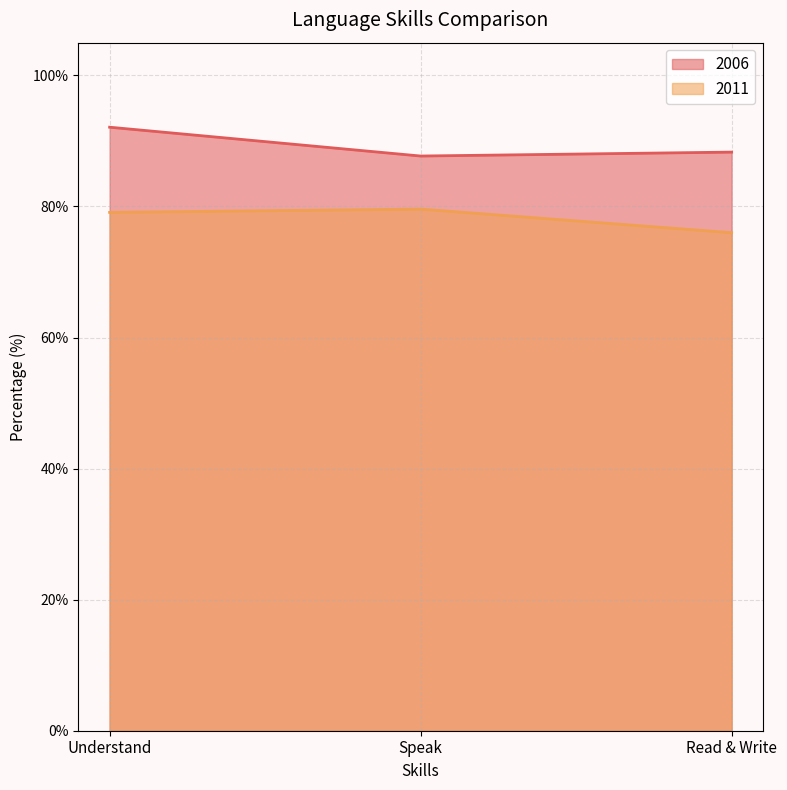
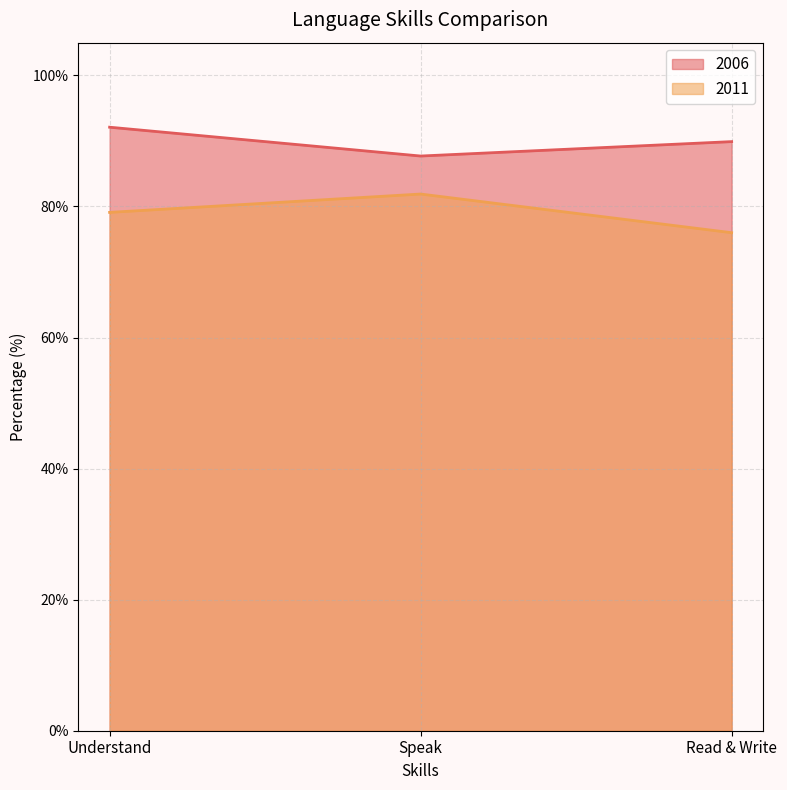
  {
    "2006": {
      "Understand": "92%",
      "Speak": "88%",
-     "Read & Write": "88%"
+     "Read & Write": "90%"
    },
    "2011": {
      "Understand": "79%",
-     "Speak": "80%",
+     "Speak": "82%",
      "Read & Write": "76%"
    }
  }
